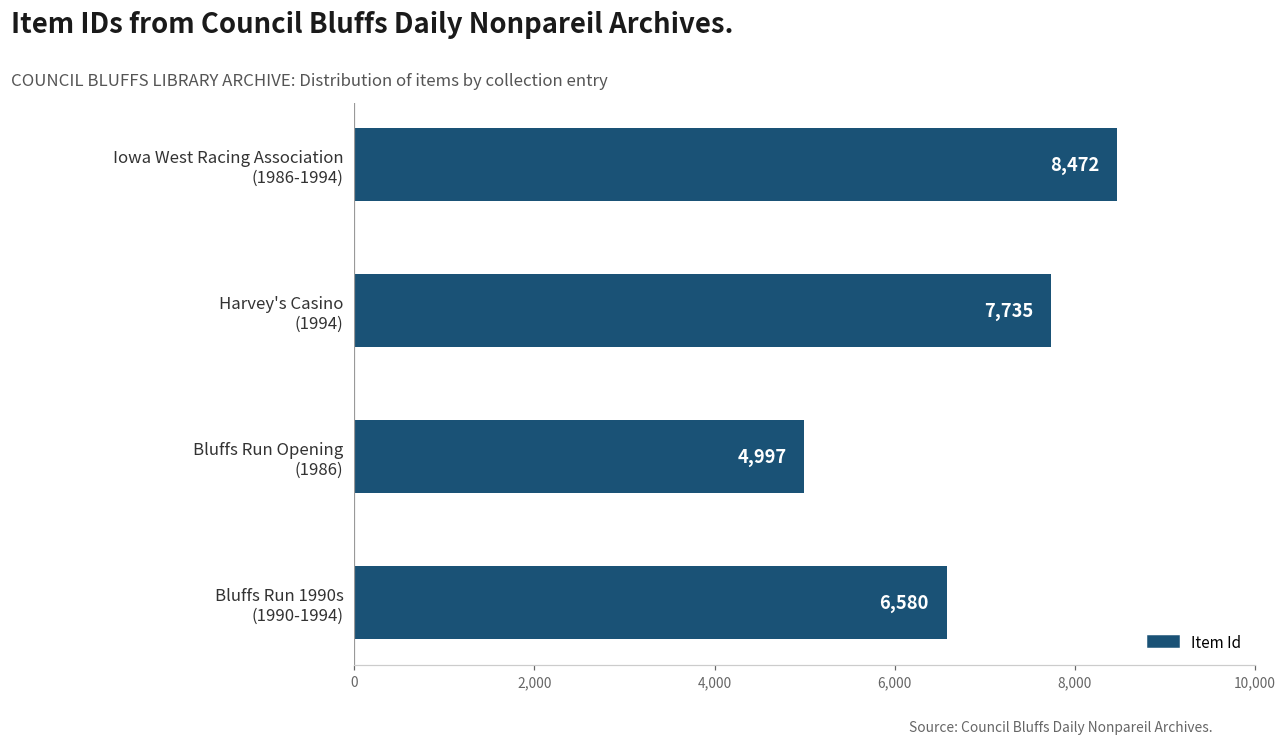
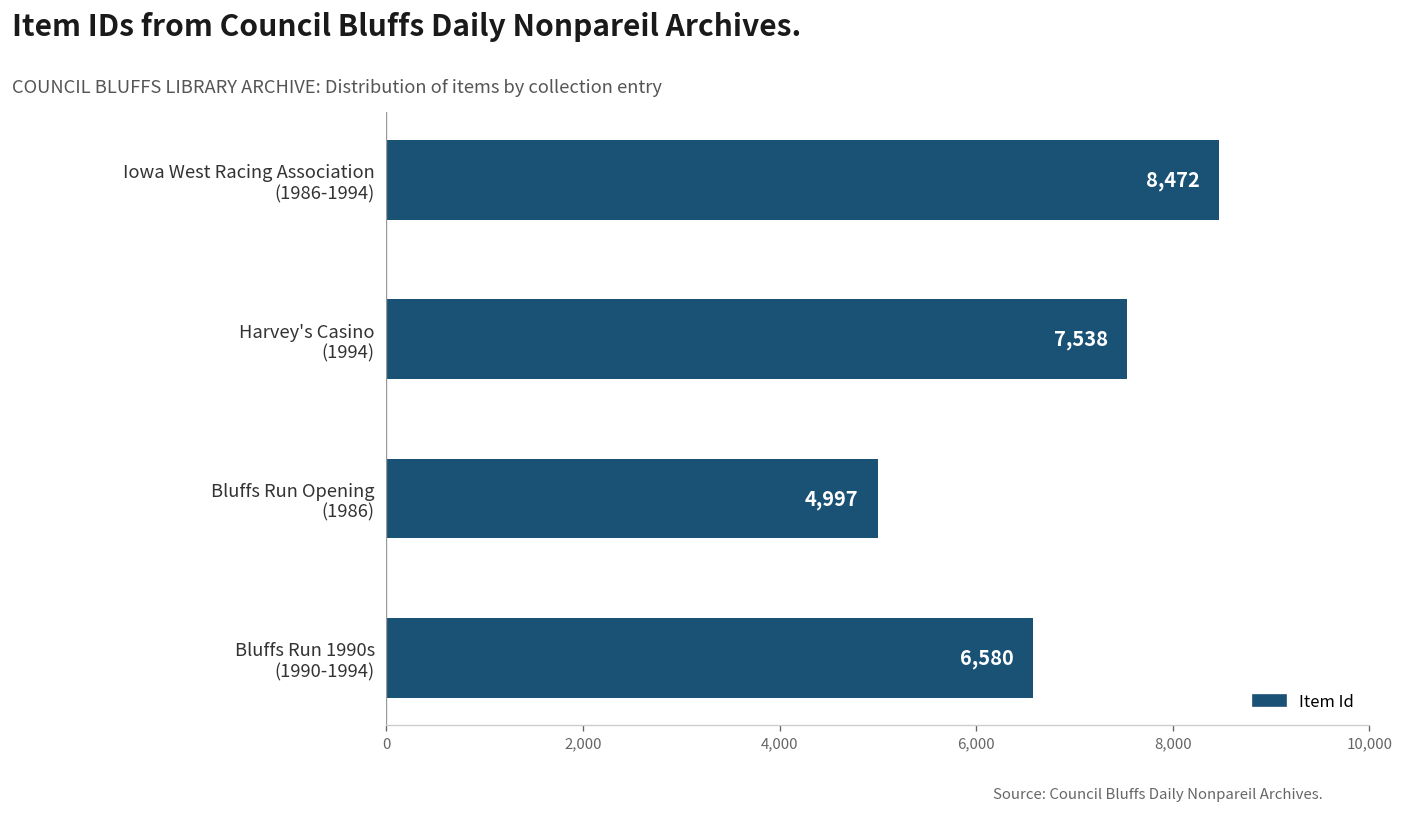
  {
    "Iowa West Racing Association (1986-1994)": "8,472",
-   "Harvey's Casino (1994)": "7,735",
+   "Harvey's Casino (1994)": "7,538",
    "Bluffs Run Opening (1986)": "4,997",
    "Bluffs Run 1990s (1990-1994)": "6,580"
  }
